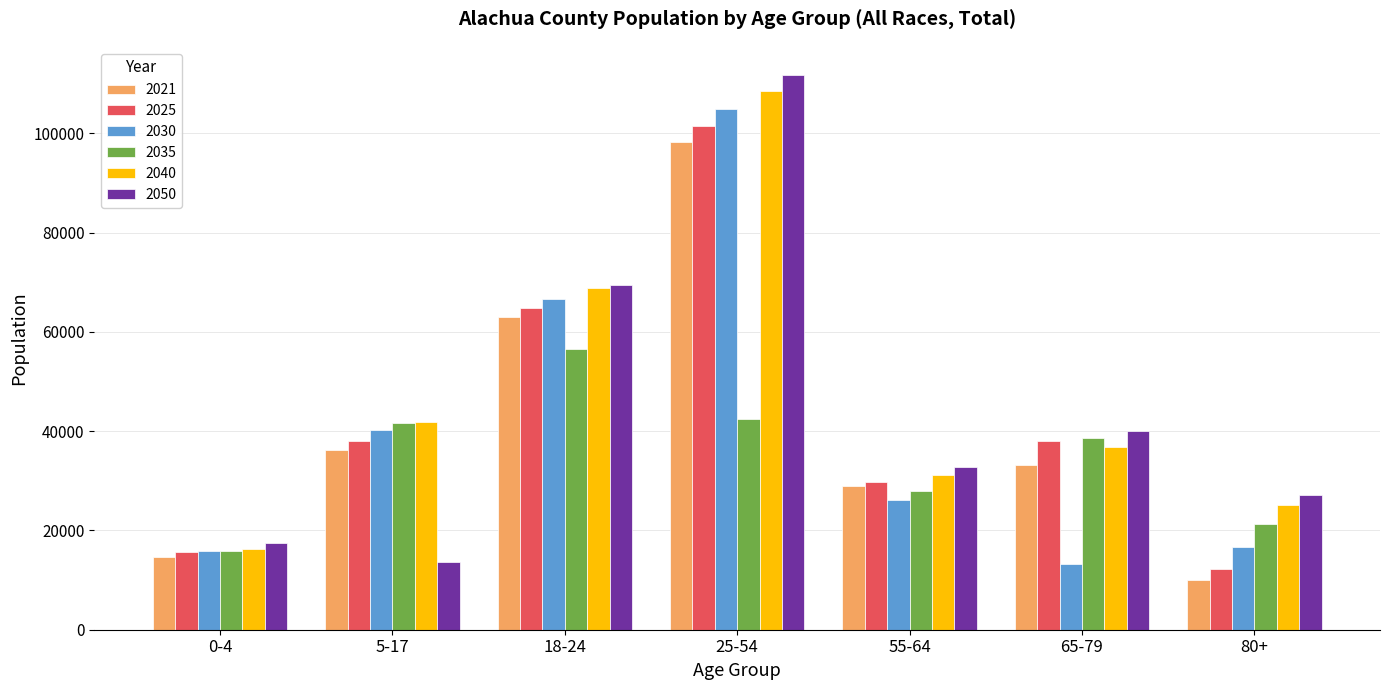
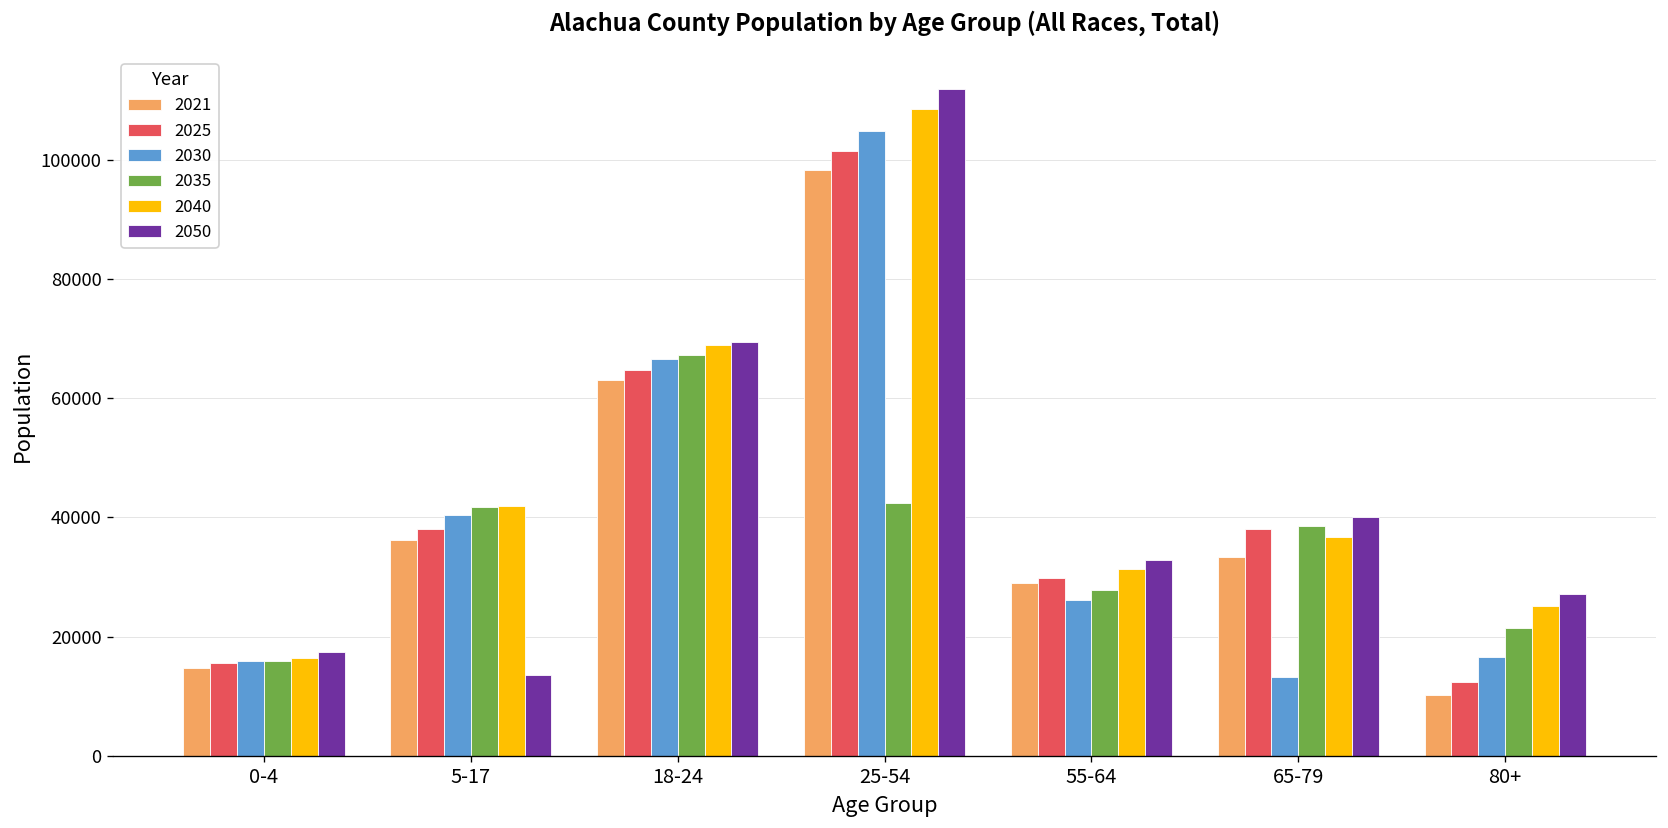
  {
    "2021": {
      "0-4": 15000,
      "5-17": 36000,
      "18-24": 63000,
      "25-54": 98000,
      "55-64": 29000,
      "65-79": 33000,
      "80+": 10000
    },
    "2025": {
      "0-4": 16000,
      "5-17": 38000,
      "18-24": 65000,
      "25-54": 101000,
      "55-64": 30000,
      "65-79": 38000,
      "80+": 12000
    },
    "2030": {
      "0-4": 16000,
      "5-17": 40000,
      "18-24": 67000,
      "25-54": 105000,
      "55-64": 26000,
      "65-79": 13000,
      "80+": 17000
    },
    "2035": {
      "0-4": 16000,
      "5-17": 42000,
-     "18-24": 57000,
+     "18-24": 67000,
      "25-54": 42000,
      "55-64": 28000,
      "65-79": 39000,
      "80+": 21000
    },
    "2040": {
      "0-4": 16000,
      "5-17": 42000,
      "18-24": 69000,
      "25-54": 109000,
      "55-64": 31000,
      "65-79": 37000,
      "80+": 25000
    },
    "2050": {
      "0-4": 17000,
      "5-17": 14000,
      "18-24": 69000,
      "25-54": 112000,
      "55-64": 33000,
      "65-79": 40000,
      "80+": 27000
    }
  }
